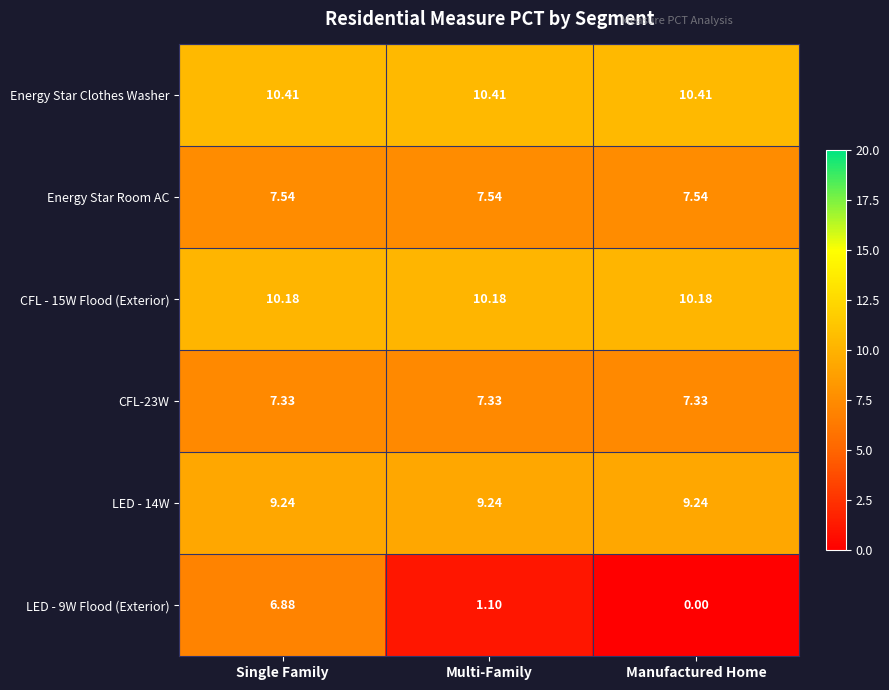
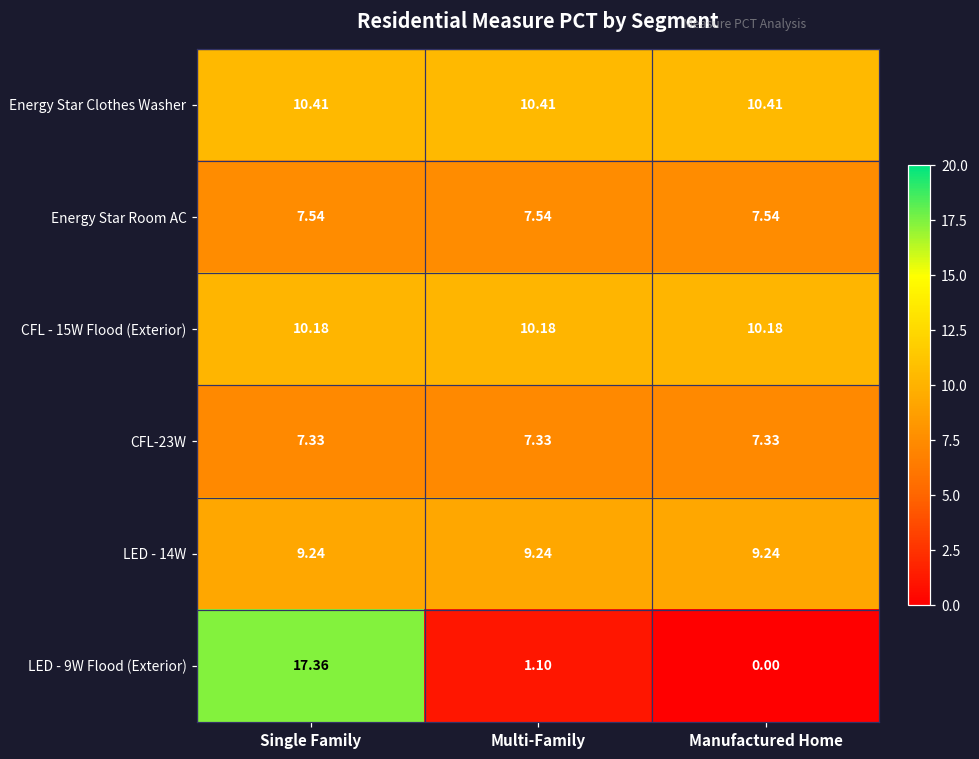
  {
    "Energy Star Clothes Washer": {
      "Single Family": 10.41,
      "Multi-Family": 10.41,
      "Manufactured Home": 10.41
    },
    "Energy Star Room AC": {
      "Single Family": 7.54,
      "Multi-Family": 7.54,
      "Manufactured Home": 7.54
    },
    "CFL - 15W Flood (Exterior)": {
      "Single Family": 10.18,
      "Multi-Family": 10.18,
      "Manufactured Home": 10.18
    },
    "CFL-23W": {
      "Single Family": 7.33,
      "Multi-Family": 7.33,
      "Manufactured Home": 7.33
    },
    "LED - 14W": {
      "Single Family": 9.24,
      "Multi-Family": 9.24,
      "Manufactured Home": 9.24
    },
    "LED - 9W Flood (Exterior)": {
-     "Single Family": 6.88,
+     "Single Family": 17.36,
      "Multi-Family": 1.10,
      "Manufactured Home": 0.00
    }
  }
